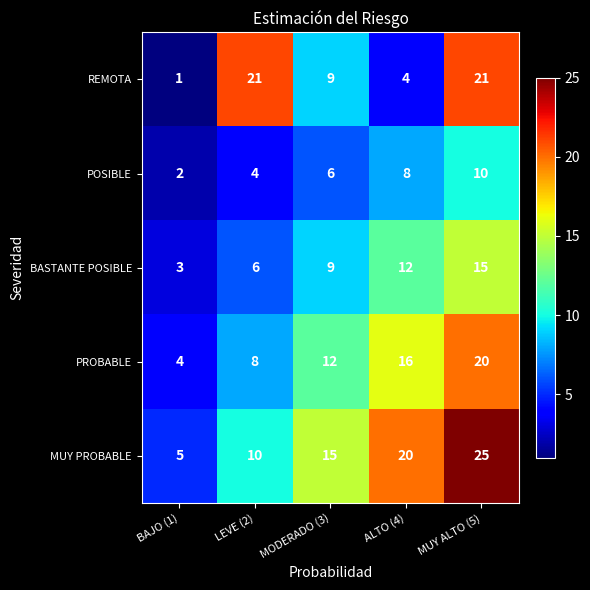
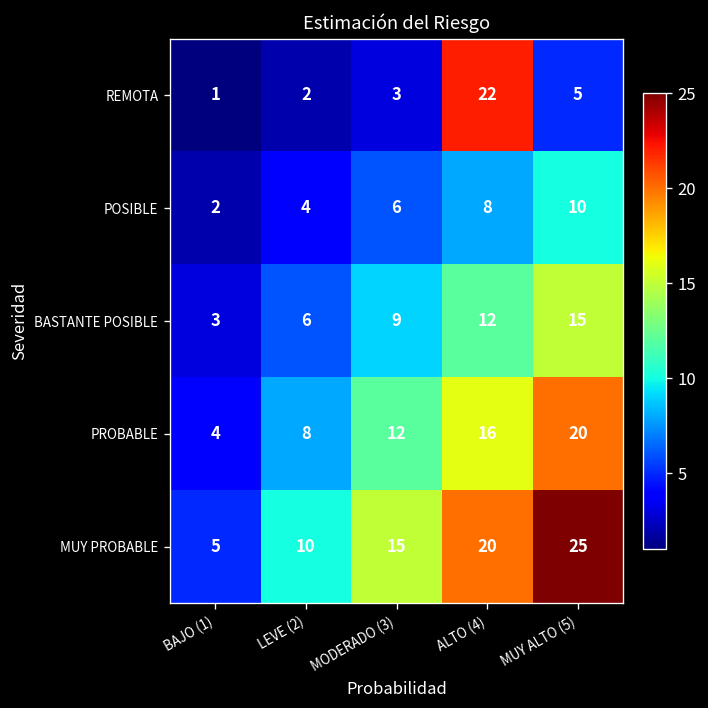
  {
    "REMOTA": {
      "BAJO (1)": 1,
-     "LEVE (2)": 21,
-     "MODERADO (3)": 9,
-     "ALTO (4)": 4,
-     "MUY ALTO (5)": 21
+     "LEVE (2)": 2,
+     "MODERADO (3)": 3,
+     "ALTO (4)": 22,
+     "MUY ALTO (5)": 5
    },
    "POSIBLE": {
      "BAJO (1)": 2,
      "LEVE (2)": 4,
      "MODERADO (3)": 6,
      "ALTO (4)": 8,
      "MUY ALTO (5)": 10
    },
    "BASTANTE POSIBLE": {
      "BAJO (1)": 3,
      "LEVE (2)": 6,
      "MODERADO (3)": 9,
      "ALTO (4)": 12,
      "MUY ALTO (5)": 15
    },
    "PROBABLE": {
      "BAJO (1)": 4,
      "LEVE (2)": 8,
      "MODERADO (3)": 12,
      "ALTO (4)": 16,
      "MUY ALTO (5)": 20
    },
    "MUY PROBABLE": {
      "BAJO (1)": 5,
      "LEVE (2)": 10,
      "MODERADO (3)": 15,
      "ALTO (4)": 20,
      "MUY ALTO (5)": 25
    }
  }
